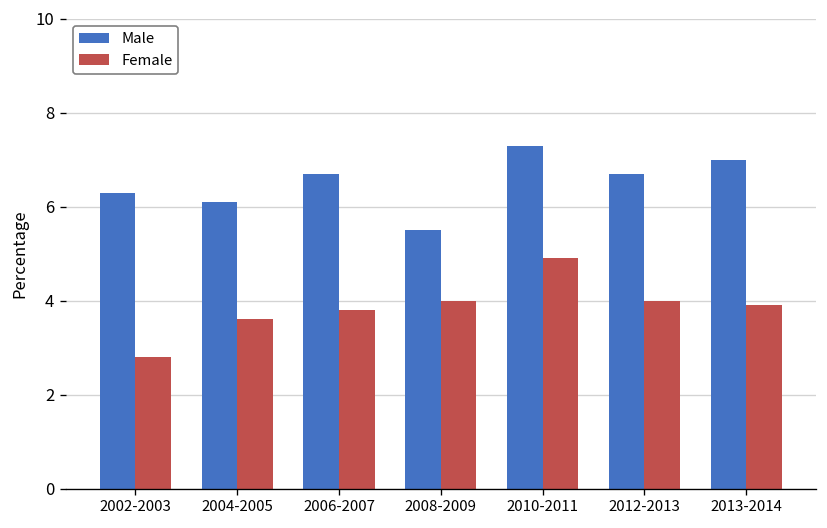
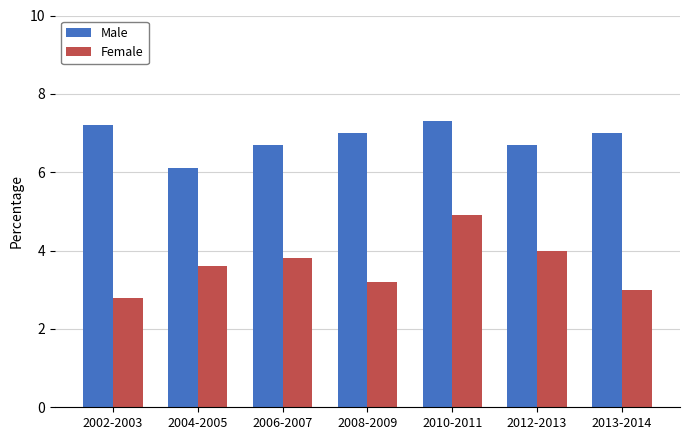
  {
    "Male": {
-     "2002-2003": 6.3,
+     "2002-2003": 7.2,
      "2004-2005": 6.1,
      "2006-2007": 6.7,
-     "2008-2009": 5.5,
+     "2008-2009": 7.0,
      "2010-2011": 7.3,
      "2012-2013": 6.7,
      "2013-2014": 7.0
    },
    "Female": {
      "2002-2003": 2.8,
      "2004-2005": 3.6,
      "2006-2007": 3.8,
-     "2008-2009": 4.0,
+     "2008-2009": 3.2,
      "2010-2011": 4.9,
      "2012-2013": 4.0,
-     "2013-2014": 3.9
+     "2013-2014": 3.0
    }
  }
